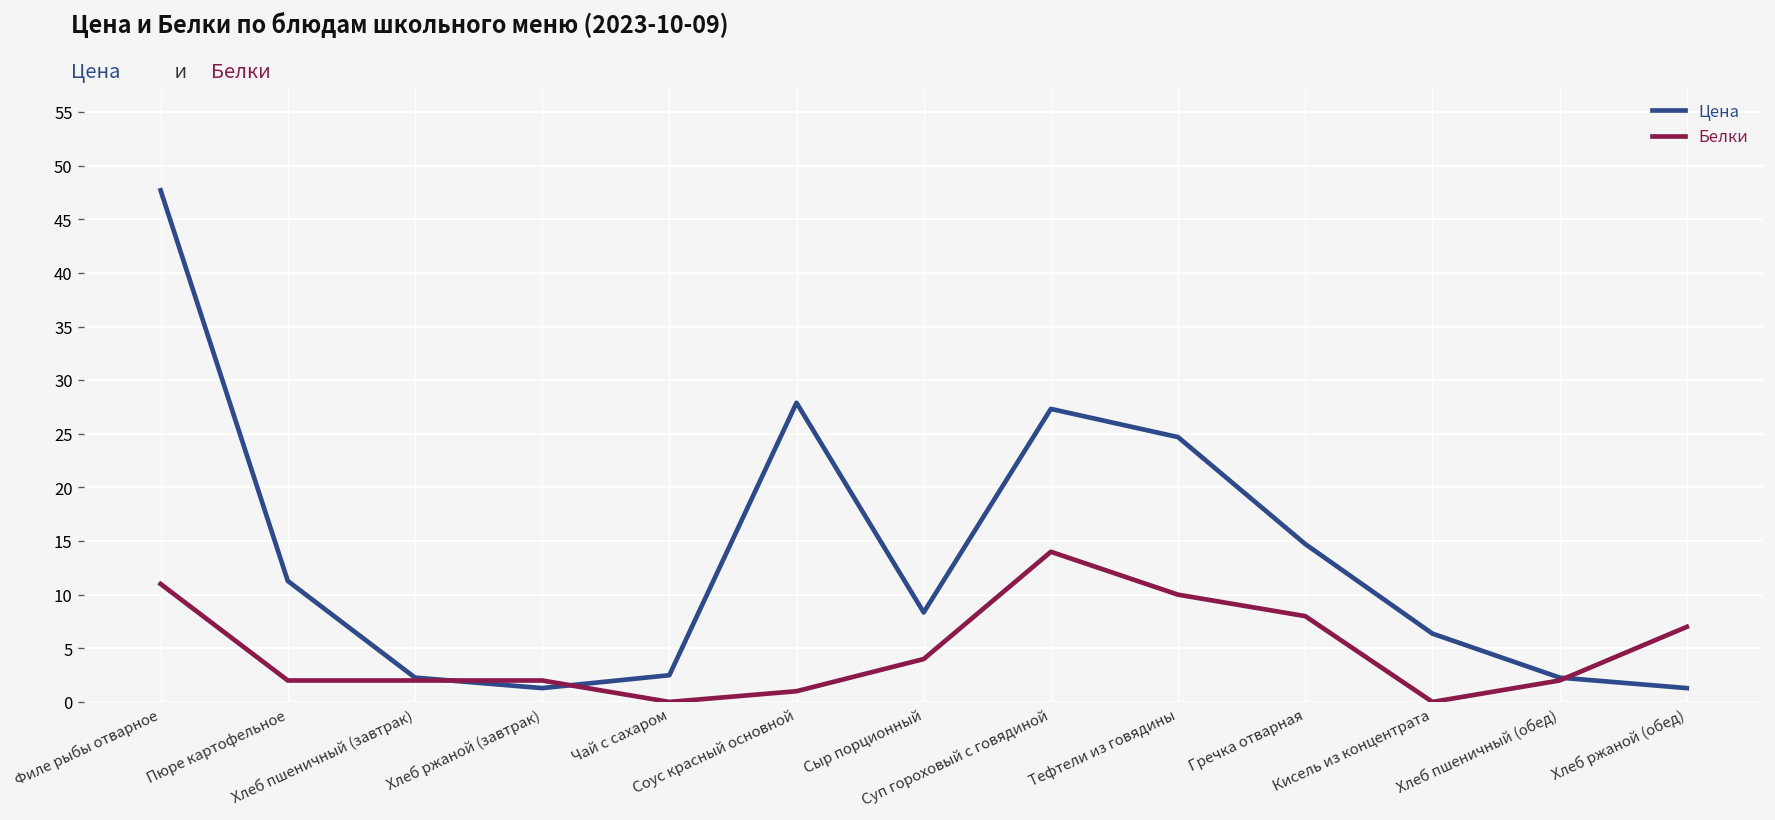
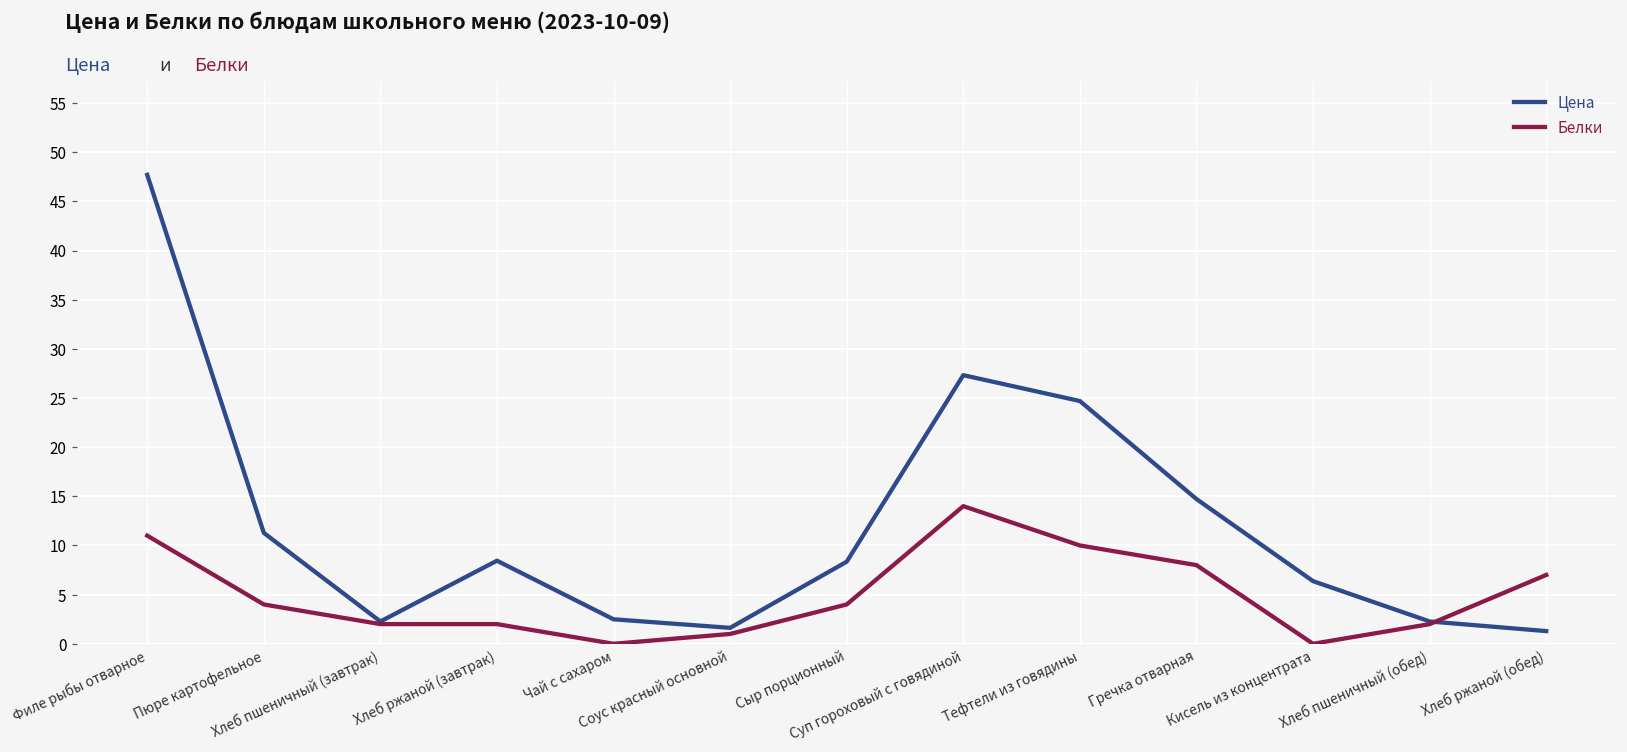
  {
    "Цена": {
      "Филе рыбы отварное": 48,
      "Пюре картофельное": 11,
-     "Хлеб ржаной (завтрак)": 1,
+     "Хлеб ржаной (завтрак)": 8,
      "Чай с сахаром": 2,
-     "Соус красный основной": 28,
+     "Соус красный основной": 2,
      "Сыр порционный": 8,
      "Суп гороховый с говядиной": 27,
      "Тефтели из говядины": 25,
      "Гречка отварная": 15,
      "Кисель из концентрата": 6,
      "Хлеб ржаной (обед)": 1
    },
    "Белки": {
      "Филе рыбы отварное": 11,
-     "Пюре картофельное": 2,
+     "Пюре картофельное": 4,
      "Хлеб ржаной (завтрак)": 2,
      "Чай с сахаром": 0,
      "Соус красный основной": 1,
      "Сыр порционный": 4,
      "Суп гороховый с говядиной": 14,
      "Тефтели из говядины": 10,
      "Гречка отварная": 8,
      "Кисель из концентрата": 0,
      "Хлеб ржаной (обед)": 7
    }
  }
